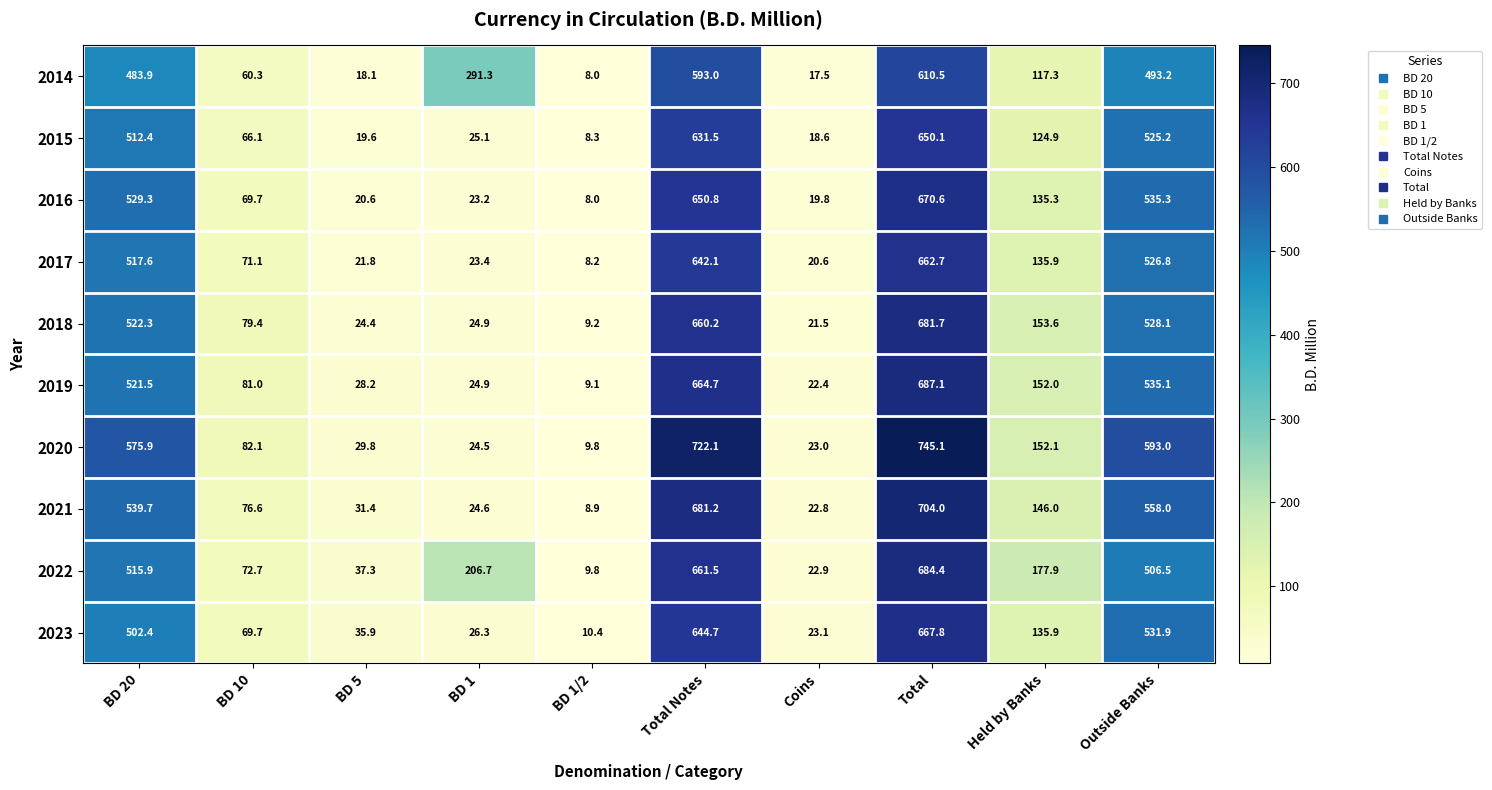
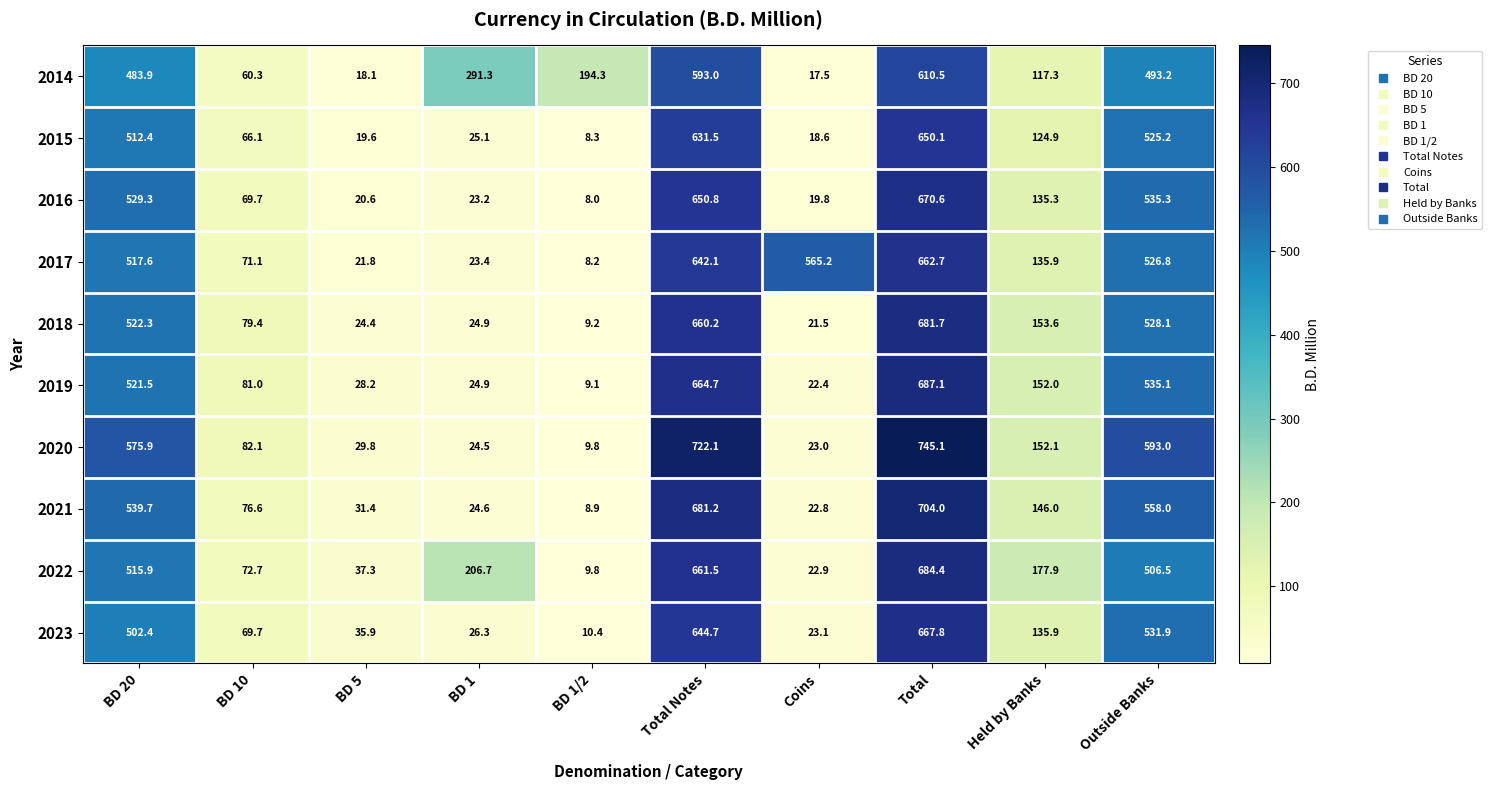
  {
    "2014": {
      "BD 20": 483.9,
      "BD 10": 60.3,
      "BD 5": 18.1,
      "BD 1": 291.3,
-     "BD 1/2": 8.0,
+     "BD 1/2": 194.3,
      "Total Notes": 593.0,
      "Coins": 17.5,
      "Total": 610.5,
      "Held by Banks": 117.3,
      "Outside Banks": 493.2
    },
    "2015": {
      "BD 20": 512.4,
      "BD 10": 66.1,
      "BD 5": 19.6,
      "BD 1": 25.1,
      "BD 1/2": 8.3,
      "Total Notes": 631.5,
      "Coins": 18.6,
      "Total": 650.1,
      "Held by Banks": 124.9,
      "Outside Banks": 525.2
    },
    "2016": {
      "BD 20": 529.3,
      "BD 10": 69.7,
      "BD 5": 20.6,
      "BD 1": 23.2,
      "BD 1/2": 8.0,
      "Total Notes": 650.8,
      "Coins": 19.8,
      "Total": 670.6,
      "Held by Banks": 135.3,
      "Outside Banks": 535.3
    },
    "2017": {
      "BD 20": 517.6,
      "BD 10": 71.1,
      "BD 5": 21.8,
      "BD 1": 23.4,
      "BD 1/2": 8.2,
      "Total Notes": 642.1,
-     "Coins": 20.6,
+     "Coins": 565.2,
      "Total": 662.7,
      "Held by Banks": 135.9,
      "Outside Banks": 526.8
    },
    "2018": {
      "BD 20": 522.3,
      "BD 10": 79.4,
      "BD 5": 24.4,
      "BD 1": 24.9,
      "BD 1/2": 9.2,
      "Total Notes": 660.2,
      "Coins": 21.5,
      "Total": 681.7,
      "Held by Banks": 153.6,
      "Outside Banks": 528.1
    },
    "2019": {
      "BD 20": 521.5,
      "BD 10": 81.0,
      "BD 5": 28.2,
      "BD 1": 24.9,
      "BD 1/2": 9.1,
      "Total Notes": 664.7,
      "Coins": 22.4,
      "Total": 687.1,
      "Held by Banks": 152.0,
      "Outside Banks": 535.1
    },
    "2020": {
      "BD 20": 575.9,
      "BD 10": 82.1,
      "BD 5": 29.8,
      "BD 1": 24.5,
      "BD 1/2": 9.8,
      "Total Notes": 722.1,
      "Coins": 23.0,
      "Total": 745.1,
      "Held by Banks": 152.1,
      "Outside Banks": 593.0
    },
    "2021": {
      "BD 20": 539.7,
      "BD 10": 76.6,
      "BD 5": 31.4,
      "BD 1": 24.6,
      "BD 1/2": 8.9,
      "Total Notes": 681.2,
      "Coins": 22.8,
      "Total": 704.0,
      "Held by Banks": 146.0,
      "Outside Banks": 558.0
    },
    "2022": {
      "BD 20": 515.9,
      "BD 10": 72.7,
      "BD 5": 37.3,
      "BD 1": 206.7,
      "BD 1/2": 9.8,
      "Total Notes": 661.5,
      "Coins": 22.9,
      "Total": 684.4,
      "Held by Banks": 177.9,
      "Outside Banks": 506.5
    },
    "2023": {
      "BD 20": 502.4,
      "BD 10": 69.7,
      "BD 5": 35.9,
      "BD 1": 26.3,
      "BD 1/2": 10.4,
      "Total Notes": 644.7,
      "Coins": 23.1,
      "Total": 667.8,
      "Held by Banks": 135.9,
      "Outside Banks": 531.9
    }
  }
